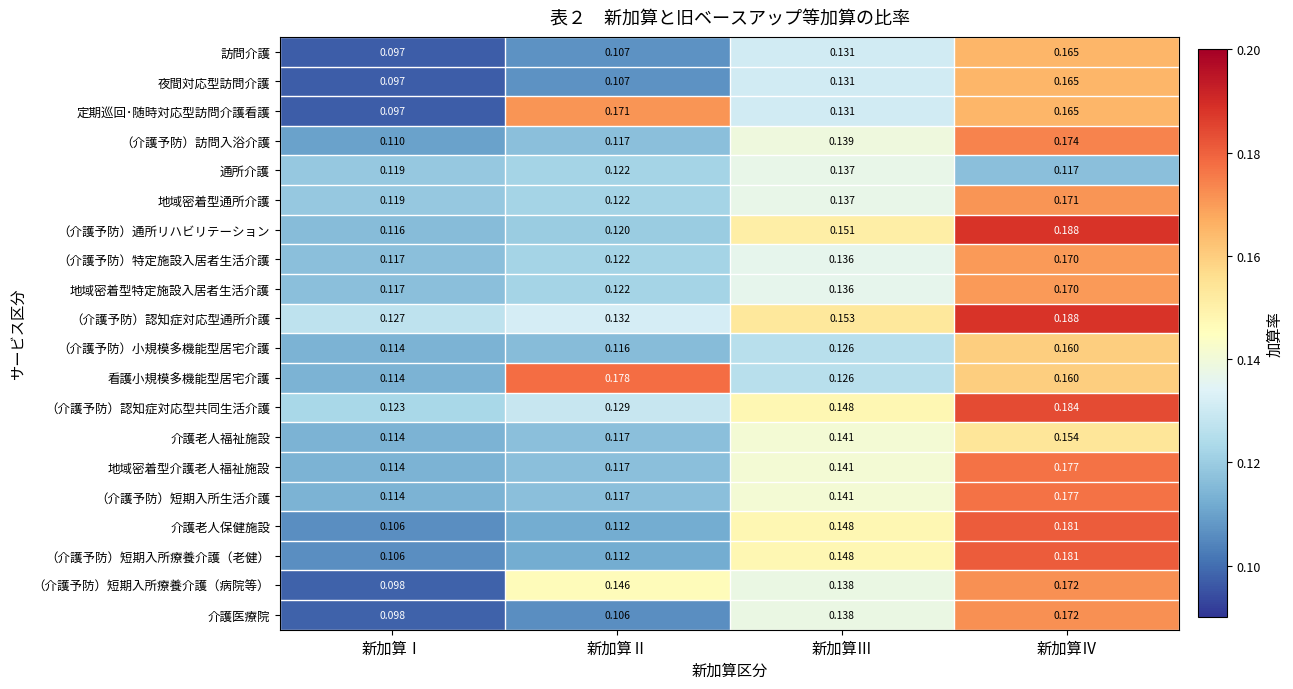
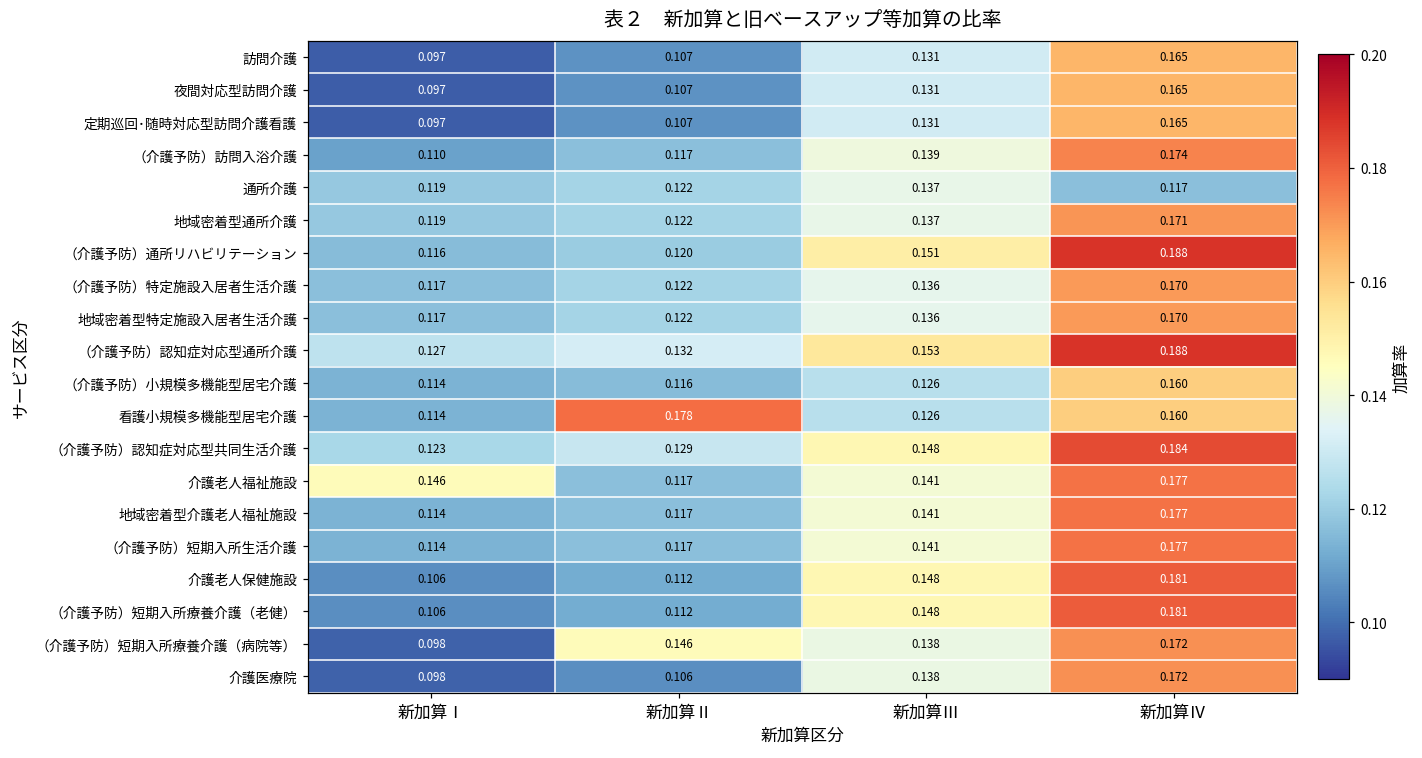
  {
    "訪問介護": {
      "新加算Ⅰ": 0.097,
      "新加算Ⅱ": 0.107,
      "新加算Ⅲ": 0.131,
      "新加算Ⅳ": 0.165
    },
    "夜間対応型訪問介護": {
      "新加算Ⅰ": 0.097,
      "新加算Ⅱ": 0.107,
      "新加算Ⅲ": 0.131,
      "新加算Ⅳ": 0.165
    },
    "定期巡回･随時対応型訪問介護看護": {
      "新加算Ⅰ": 0.097,
-     "新加算Ⅱ": 0.171,
+     "新加算Ⅱ": 0.107,
      "新加算Ⅲ": 0.131,
      "新加算Ⅳ": 0.165
    },
    "（介護予防）訪問入浴介護": {
      "新加算Ⅰ": 0.110,
      "新加算Ⅱ": 0.117,
      "新加算Ⅲ": 0.139,
      "新加算Ⅳ": 0.174
    },
    "通所介護": {
      "新加算Ⅰ": 0.119,
      "新加算Ⅱ": 0.122,
      "新加算Ⅲ": 0.137,
      "新加算Ⅳ": 0.117
    },
    "地域密着型通所介護": {
      "新加算Ⅰ": 0.119,
      "新加算Ⅱ": 0.122,
      "新加算Ⅲ": 0.137,
      "新加算Ⅳ": 0.171
    },
    "（介護予防）通所リハビリテーション": {
      "新加算Ⅰ": 0.116,
      "新加算Ⅱ": 0.120,
      "新加算Ⅲ": 0.151,
      "新加算Ⅳ": 0.188
    },
    "（介護予防）特定施設入居者生活介護": {
      "新加算Ⅰ": 0.117,
      "新加算Ⅱ": 0.122,
      "新加算Ⅲ": 0.136,
      "新加算Ⅳ": 0.170
    },
    "地域密着型特定施設入居者生活介護": {
      "新加算Ⅰ": 0.117,
      "新加算Ⅱ": 0.122,
      "新加算Ⅲ": 0.136,
      "新加算Ⅳ": 0.170
    },
    "（介護予防）認知症対応型通所介護": {
      "新加算Ⅰ": 0.127,
      "新加算Ⅱ": 0.132,
      "新加算Ⅲ": 0.153,
      "新加算Ⅳ": 0.188
    },
    "（介護予防）小規模多機能型居宅介護": {
      "新加算Ⅰ": 0.114,
      "新加算Ⅱ": 0.116,
      "新加算Ⅲ": 0.126,
      "新加算Ⅳ": 0.160
    },
    "看護小規模多機能型居宅介護": {
      "新加算Ⅰ": 0.114,
      "新加算Ⅱ": 0.178,
      "新加算Ⅲ": 0.126,
      "新加算Ⅳ": 0.160
    },
    "（介護予防）認知症対応型共同生活介護": {
      "新加算Ⅰ": 0.123,
      "新加算Ⅱ": 0.129,
      "新加算Ⅲ": 0.148,
      "新加算Ⅳ": 0.184
    },
    "介護老人福祉施設": {
-     "新加算Ⅰ": 0.114,
+     "新加算Ⅰ": 0.146,
      "新加算Ⅱ": 0.117,
      "新加算Ⅲ": 0.141,
-     "新加算Ⅳ": 0.154
+     "新加算Ⅳ": 0.177
    },
    "地域密着型介護老人福祉施設": {
      "新加算Ⅰ": 0.114,
      "新加算Ⅱ": 0.117,
      "新加算Ⅲ": 0.141,
      "新加算Ⅳ": 0.177
    },
    "（介護予防）短期入所生活介護": {
      "新加算Ⅰ": 0.114,
      "新加算Ⅱ": 0.117,
      "新加算Ⅲ": 0.141,
      "新加算Ⅳ": 0.177
    },
    "介護老人保健施設": {
      "新加算Ⅰ": 0.106,
      "新加算Ⅱ": 0.112,
      "新加算Ⅲ": 0.148,
      "新加算Ⅳ": 0.181
    },
    "（介護予防）短期入所療養介護（老健）": {
      "新加算Ⅰ": 0.106,
      "新加算Ⅱ": 0.112,
      "新加算Ⅲ": 0.148,
      "新加算Ⅳ": 0.181
    },
    "（介護予防）短期入所療養介護（病院等）": {
      "新加算Ⅰ": 0.098,
      "新加算Ⅱ": 0.146,
      "新加算Ⅲ": 0.138,
      "新加算Ⅳ": 0.172
    },
    "介護医療院": {
      "新加算Ⅰ": 0.098,
      "新加算Ⅱ": 0.106,
      "新加算Ⅲ": 0.138,
      "新加算Ⅳ": 0.172
    }
  }
